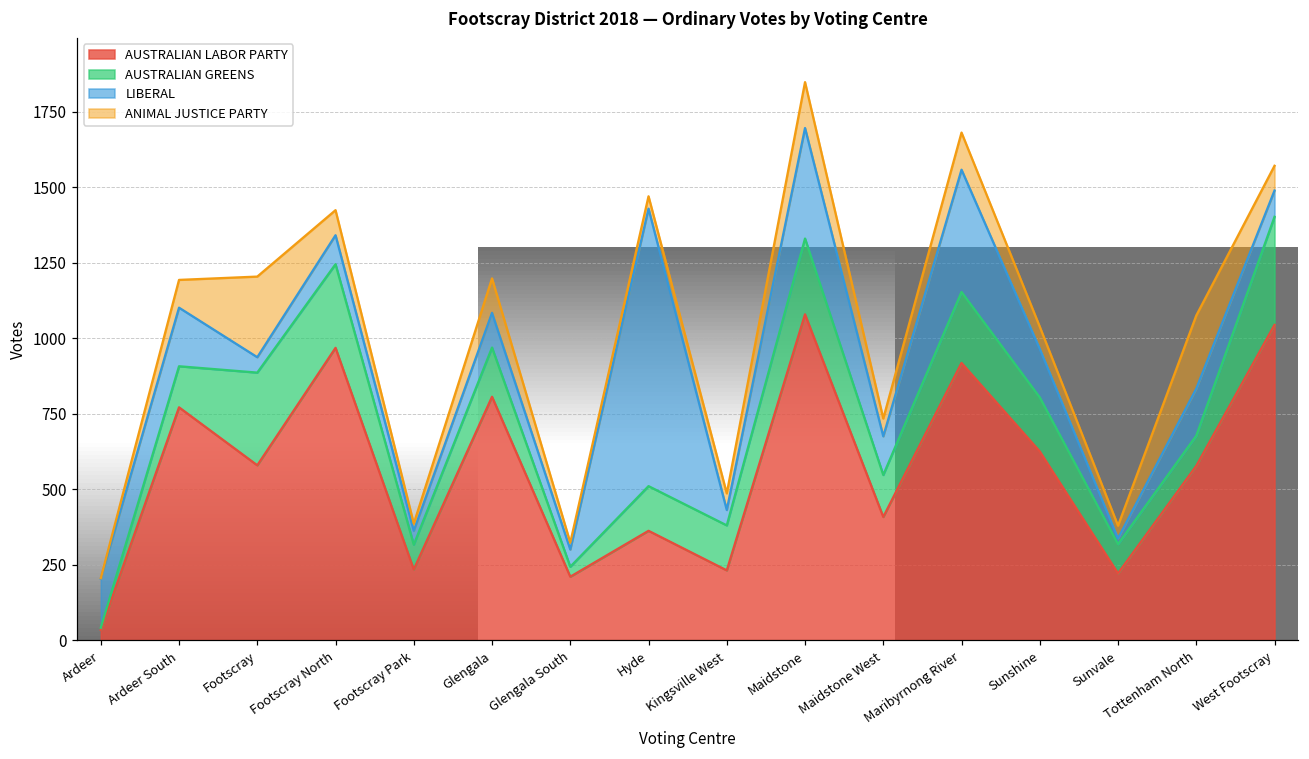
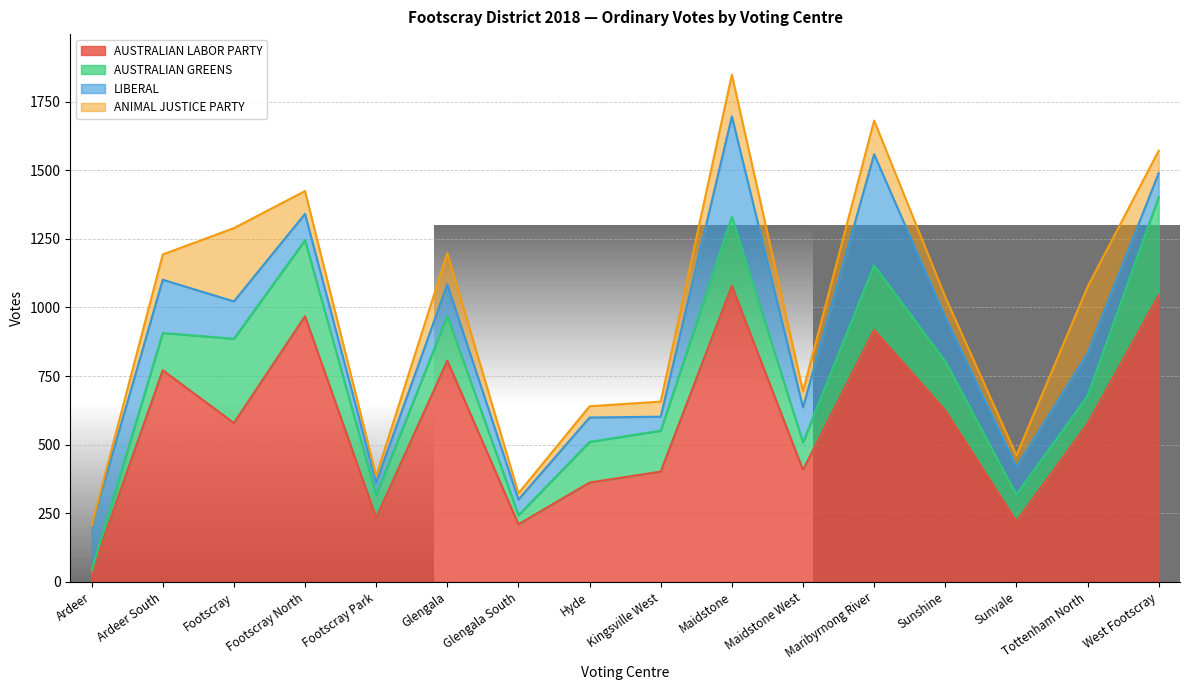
  {
    "AUSTRALIAN LABOR PARTY": {
      "Ardeer South": 770,
      "Footscray": 580,
      "Footscray North": 970,
      "Footscray Park": 230,
      "Glengala": 810,
      "Glengala South": 210,
      "Hyde": 360,
-     "Kingsville West": 230,
+     "Kingsville West": 400,
      "Maidstone": 1080,
      "Maidstone West": 410,
      "Maribyrnong River": 920,
      "Sunshine": 630,
      "Sunvale": 220,
      "Tottenham North": 580,
      "West Footscray": 1040
    },
    "AUSTRALIAN GREENS": {
      "Ardeer South": 140,
      "Footscray": 310,
      "Footscray North": 280,
      "Footscray Park": 80,
      "Glengala": 160,
      "Glengala South": 30,
      "Hyde": 150,
      "Kingsville West": 150,
      "Maidstone": 250,
-     "Maidstone West": 140,
+     "Maidstone West": 100,
      "Maribyrnong River": 240,
      "Sunshine": 180,
      "Sunvale": 100,
      "Tottenham North": 100,
      "West Footscray": 360
    },
    "LIBERAL": {
      "Ardeer South": 190,
-     "Footscray": 50,
+     "Footscray": 140,
      "Footscray North": 100,
      "Footscray Park": 50,
      "Glengala": 120,
      "Glengala South": 60,
-     "Hyde": 920,
+     "Hyde": 90,
      "Kingsville West": 50,
      "Maidstone": 370,
      "Maidstone West": 130,
      "Maribyrnong River": 410,
      "Sunshine": 160,
-     "Sunvale": 20,
+     "Sunvale": 100,
      "Tottenham North": 160,
      "West Footscray": 90
    },
    "ANIMAL JUSTICE PARTY": {
      "Ardeer South": 90,
      "Footscray": 270,
      "Footscray North": 80,
      "Footscray Park": 20,
      "Glengala": 110,
      "Glengala South": 20,
      "Hyde": 40,
      "Kingsville West": 60,
      "Maidstone": 150,
      "Maidstone West": 60,
      "Maribyrnong River": 120,
      "Sunshine": 70,
      "Sunvale": 40,
      "Tottenham North": 240,
      "West Footscray": 80
    }
  }
